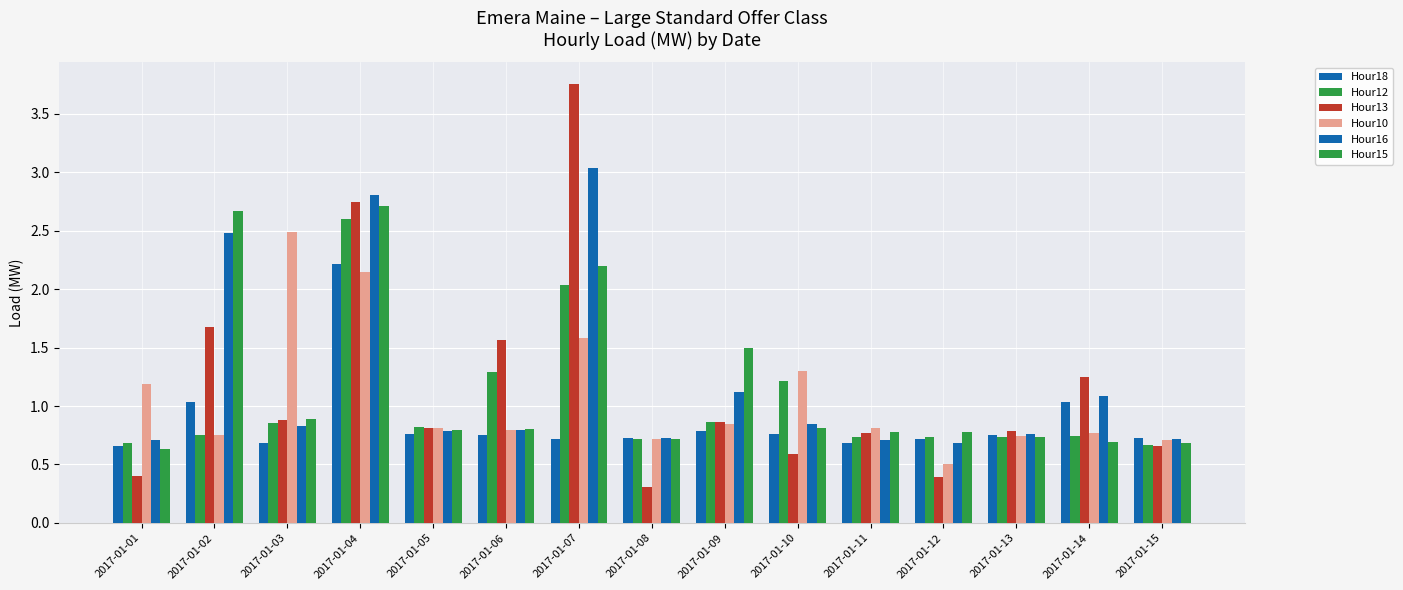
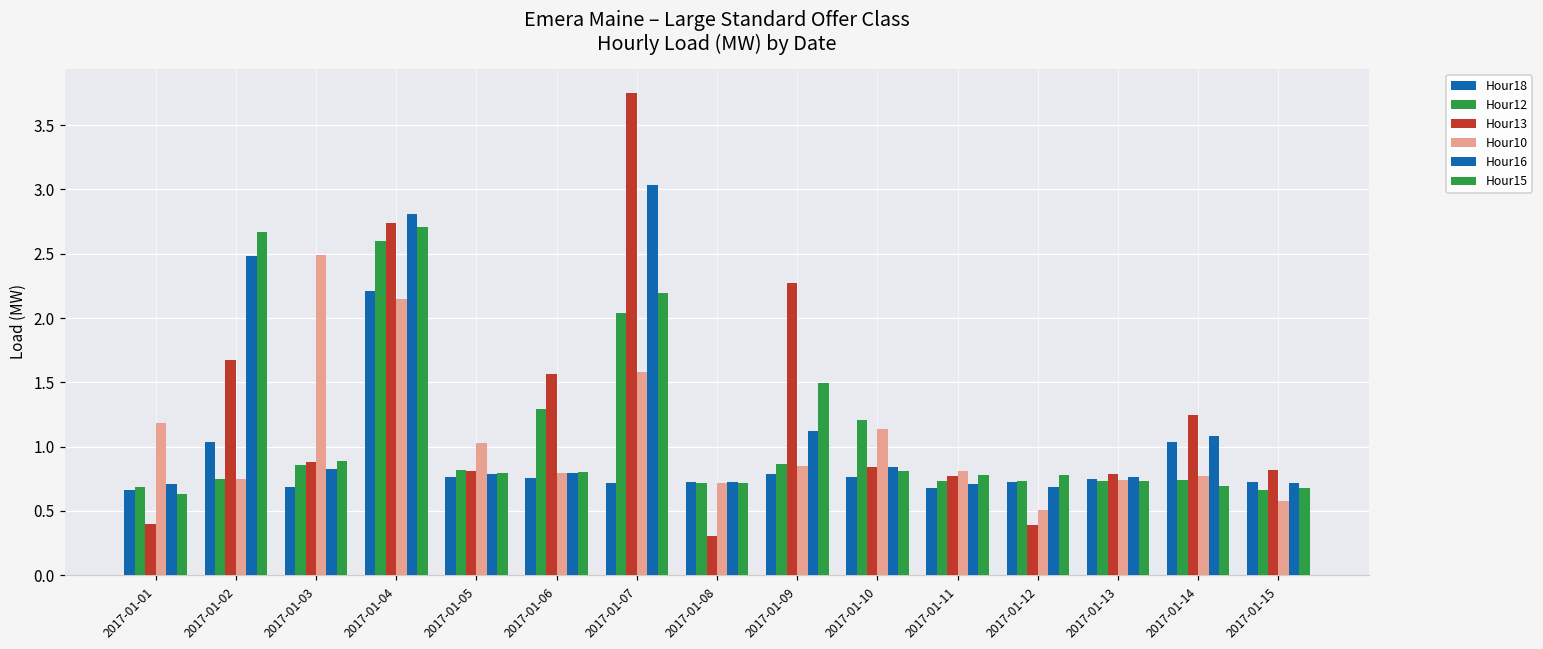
  {
    "Hour13": {
      "2017-01-01": 0.40,
      "2017-01-02": 1.68,
      "2017-01-03": 0.88,
      "2017-01-04": 2.74,
      "2017-01-05": 0.81,
      "2017-01-06": 1.57,
      "2017-01-07": 3.75,
      "2017-01-08": 0.30,
-     "2017-01-09": 0.86,
-     "2017-01-10": 0.59,
+     "2017-01-09": 2.27,
+     "2017-01-10": 0.85,
      "2017-01-11": 0.77,
      "2017-01-12": 0.39,
      "2017-01-13": 0.79,
      "2017-01-14": 1.25,
-     "2017-01-15": 0.65
+     "2017-01-15": 0.82
    },
    "Hour10": {
      "2017-01-01": 1.19,
      "2017-01-02": 0.75,
      "2017-01-03": 2.49,
      "2017-01-04": 2.15,
-     "2017-01-05": 0.82,
+     "2017-01-05": 1.03,
      "2017-01-06": 0.79,
      "2017-01-07": 1.58,
      "2017-01-08": 0.72,
      "2017-01-09": 0.85,
-     "2017-01-10": 1.30,
+     "2017-01-10": 1.14,
      "2017-01-11": 0.81,
      "2017-01-12": 0.50,
      "2017-01-13": 0.74,
      "2017-01-14": 0.77,
-     "2017-01-15": 0.71
+     "2017-01-15": 0.58
    }
  }
